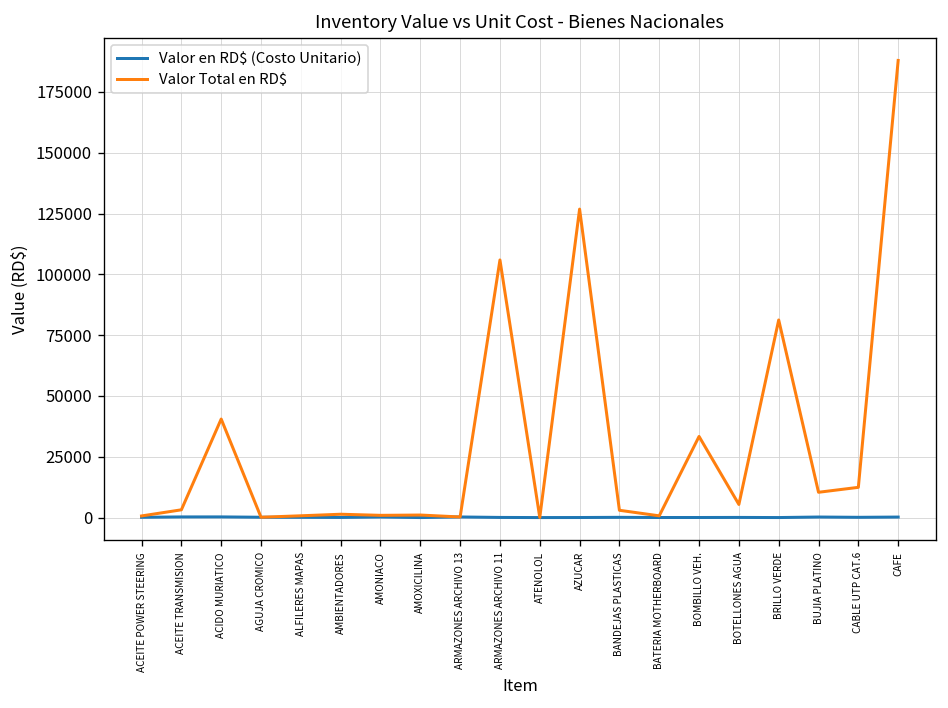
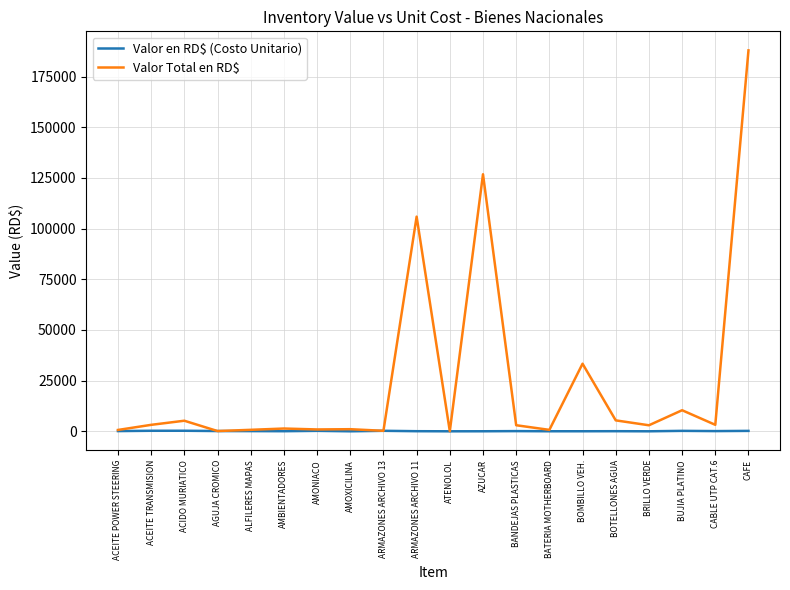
  {
    "Valor en RD$ (Costo Unitario)": {
      "ACEITE TRANSMISION": 0,
      "ACIDO MURIATICO": 0,
      "AMBIENTADORES": 0,
      "ARMAZONES ARCHIVO 11": 0,
      "AZUCAR": 0,
      "BANDEJAS PLASTICAS": 0,
      "BOMBILLO VEH.": 0,
      "BOTELLONES AGUA": 0,
      "BRILLO VERDE": 0,
      "BUJIA PLATINO": 0,
      "CABLE UTP CAT.6": 0,
      "CAFE": 0
    },
    "Valor Total en RD$": {
      "ACEITE TRANSMISION": 3000,
-     "ACIDO MURIATICO": 41000,
+     "ACIDO MURIATICO": 5000,
      "AMBIENTADORES": 1000,
      "ARMAZONES ARCHIVO 11": 106000,
      "AZUCAR": 127000,
      "BANDEJAS PLASTICAS": 3000,
      "BOMBILLO VEH.": 33000,
      "BOTELLONES AGUA": 5000,
-     "BRILLO VERDE": 81000,
+     "BRILLO VERDE": 3000,
      "BUJIA PLATINO": 10000,
-     "CABLE UTP CAT.6": 12000,
+     "CABLE UTP CAT.6": 3000,
      "CAFE": 188000
    }
  }
